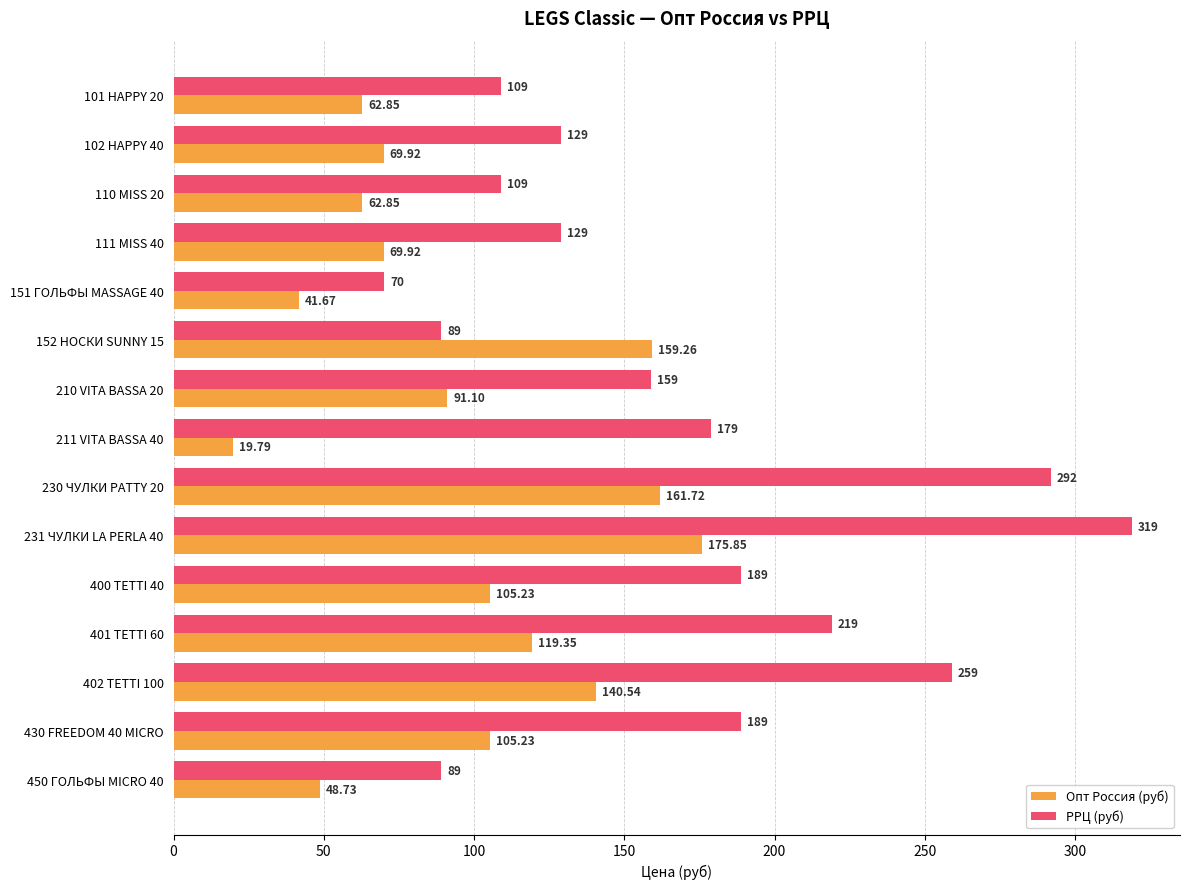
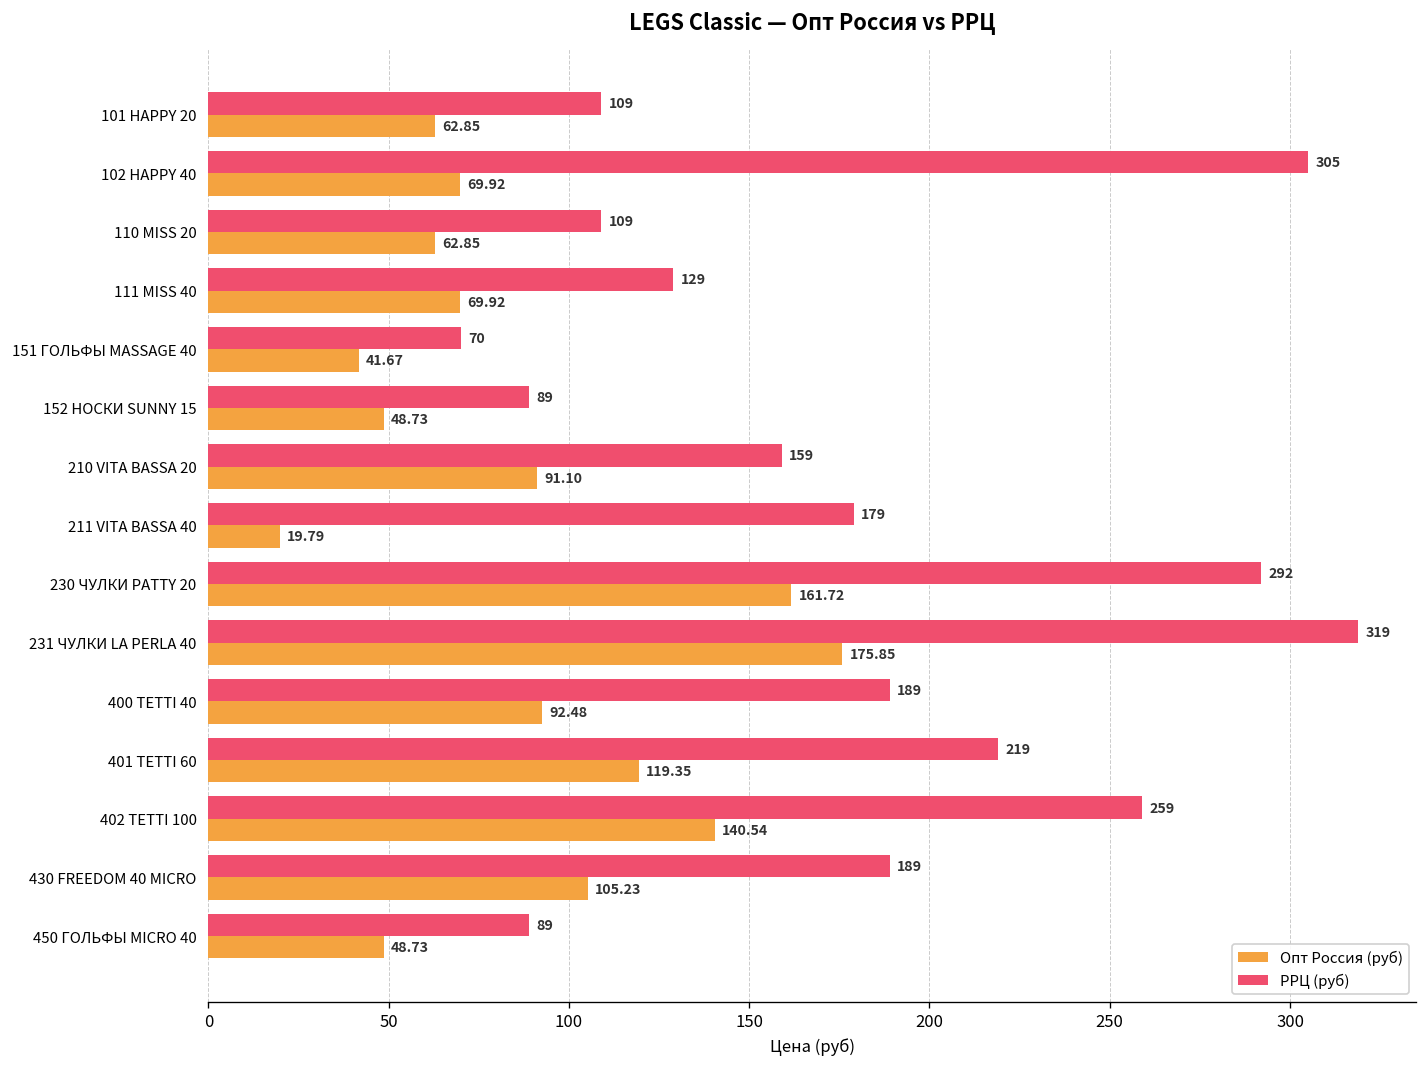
  {
    "Опт Россия (руб)": {
      "101 HAPPY 20": 62.85,
      "102 HAPPY 40": 69.92,
      "110 MISS 20": 62.85,
      "111 MISS 40": 69.92,
      "151 ГОЛЬФЫ MASSAGE 40": 41.67,
-     "152 НОСКИ SUNNY 15": 159.26,
+     "152 НОСКИ SUNNY 15": 48.73,
      "210 VITA BASSA 20": 91.10,
      "211 VITA BASSA 40": 19.79,
      "230 ЧУЛКИ PATTY 20": 161.72,
      "231 ЧУЛКИ LA PERLA 40": 175.85,
-     "400 TETTI 40": 105.23,
+     "400 TETTI 40": 92.48,
      "401 TETTI 60": 119.35,
      "402 TETTI 100": 140.54,
      "430 FREEDOM 40 MICRO": 105.23,
      "450 ГОЛЬФЫ MICRO 40": 48.73
    },
    "РРЦ (руб)": {
      "101 HAPPY 20": 109,
-     "102 HAPPY 40": 129,
+     "102 HAPPY 40": 305,
      "110 MISS 20": 109,
      "111 MISS 40": 129,
      "151 ГОЛЬФЫ MASSAGE 40": 70,
      "152 НОСКИ SUNNY 15": 89,
      "210 VITA BASSA 20": 159,
      "211 VITA BASSA 40": 179,
      "230 ЧУЛКИ PATTY 20": 292,
      "231 ЧУЛКИ LA PERLA 40": 319,
      "400 TETTI 40": 189,
      "401 TETTI 60": 219,
      "402 TETTI 100": 259,
      "430 FREEDOM 40 MICRO": 189,
      "450 ГОЛЬФЫ MICRO 40": 89
    }
  }
